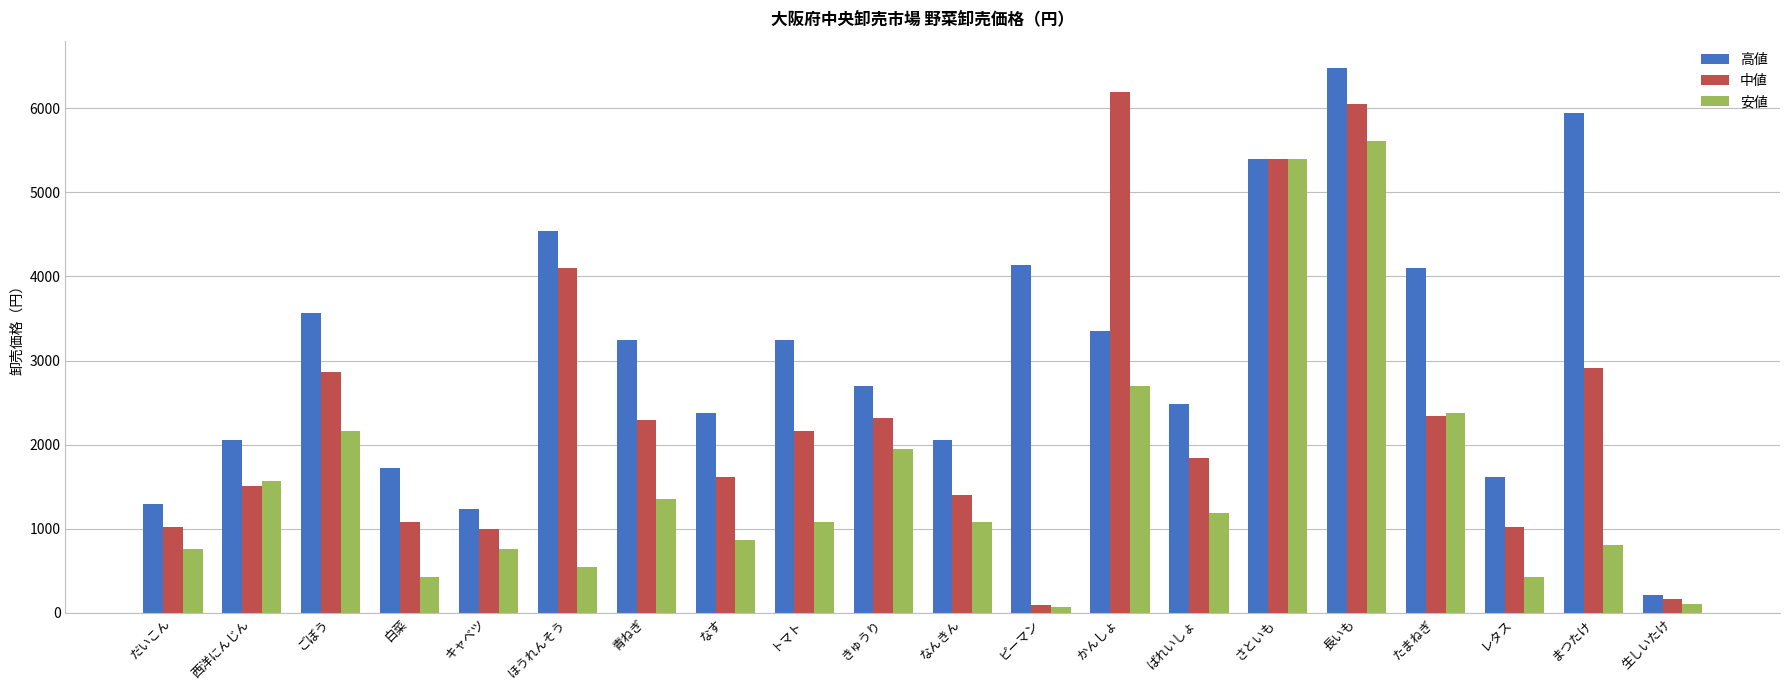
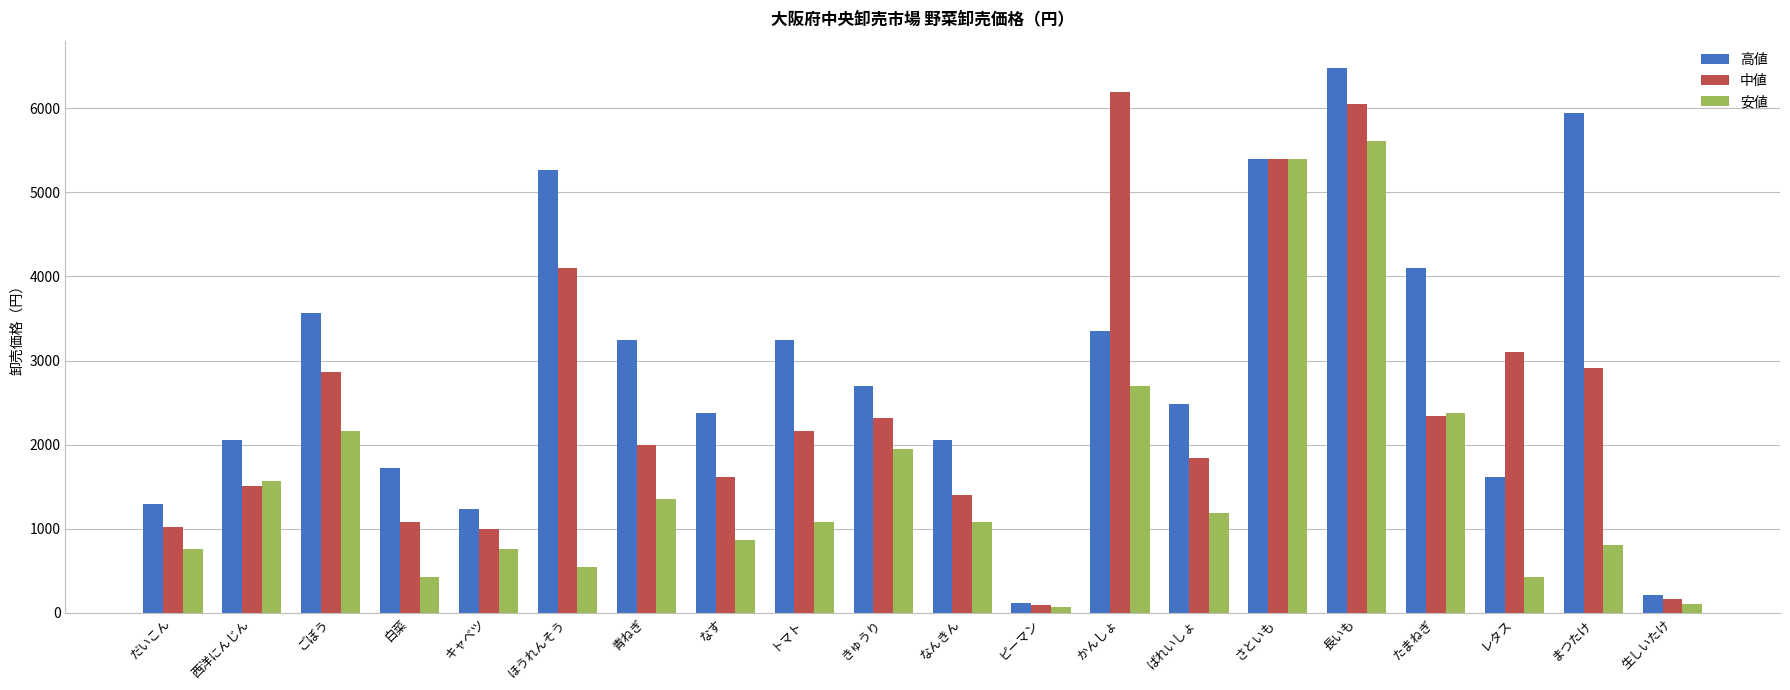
  {
    "高値": {
      "だいこん": 1300,
      "西洋にんじん": 2100,
      "ごぼう": 3600,
      "白菜": 1700,
      "キャベツ": 1200,
-     "ほうれんそう": 4500,
+     "ほうれんそう": 5300,
      "青ねぎ": 3200,
      "なす": 2400,
      "トマト": 3200,
      "きゅうり": 2700,
      "なんきん": 2100,
-     "ピーマン": 4100,
+     "ピーマン": 100,
      "かんしょ": 3300,
      "ばれいしょ": 2500,
      "さといも": 5400,
      "長いも": 6500,
      "たまねぎ": 4100,
      "レタス": 1600,
      "まつたけ": 5900,
      "生しいたけ": 200
    },
    "中値": {
      "だいこん": 1000,
      "西洋にんじん": 1500,
      "ごぼう": 2900,
      "白菜": 1100,
      "キャベツ": 1000,
      "ほうれんそう": 4100,
-     "青ねぎ": 2300,
+     "青ねぎ": 2000,
      "なす": 1600,
      "トマト": 2200,
      "きゅうり": 2300,
      "なんきん": 1400,
      "ピーマン": 100,
      "かんしょ": 6200,
      "ばれいしょ": 1800,
      "さといも": 5400,
      "長いも": 6000,
      "たまねぎ": 2300,
-     "レタス": 1000,
+     "レタス": 3100,
      "まつたけ": 2900,
      "生しいたけ": 200
    },
    "安値": {
      "だいこん": 800,
      "西洋にんじん": 1600,
      "ごぼう": 2200,
      "白菜": 400,
      "キャベツ": 800,
      "ほうれんそう": 500,
      "青ねぎ": 1400,
      "なす": 900,
      "トマト": 1100,
      "きゅうり": 1900,
      "なんきん": 1100,
      "ピーマン": 100,
      "かんしょ": 2700,
      "ばれいしょ": 1200,
      "さといも": 5400,
      "長いも": 5600,
      "たまねぎ": 2400,
      "レタス": 400,
      "まつたけ": 800,
      "生しいたけ": 100
    }
  }
